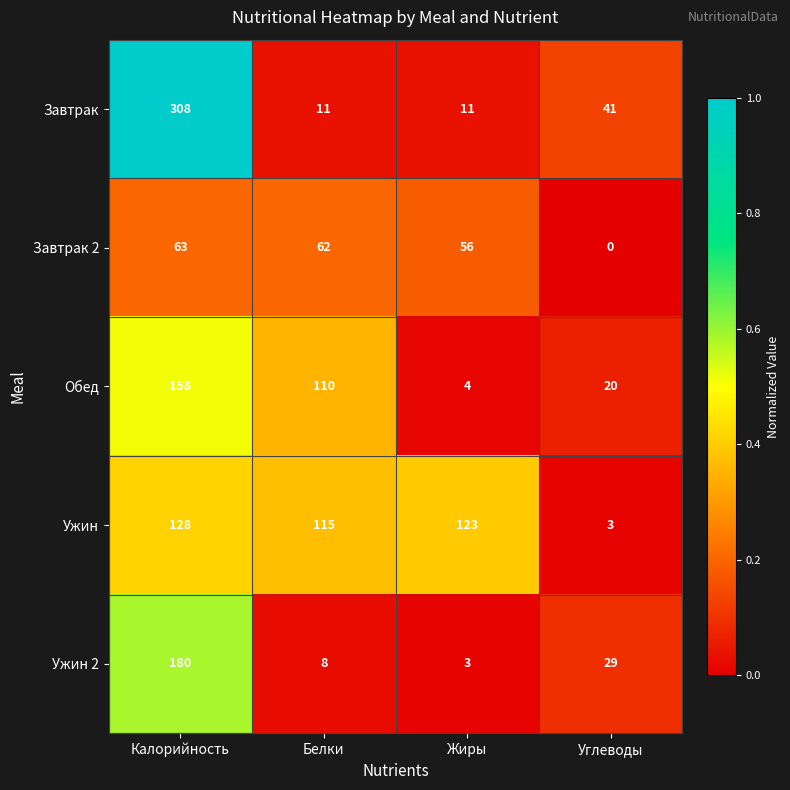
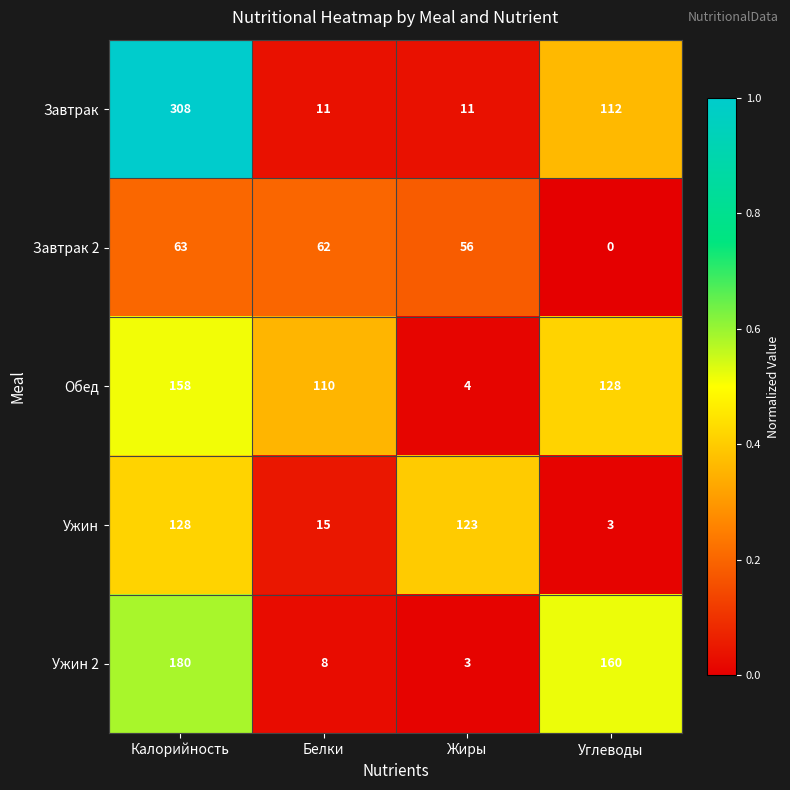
  {
    "Завтрак": {
      "Калорийность": 308,
      "Белки": 11,
      "Жиры": 11,
-     "Углеводы": 41
+     "Углеводы": 112
    },
    "Завтрак 2": {
      "Калорийность": 63,
      "Белки": 62,
      "Жиры": 56,
      "Углеводы": 0
    },
    "Обед": {
      "Калорийность": 158,
      "Белки": 110,
      "Жиры": 4,
-     "Углеводы": 20
+     "Углеводы": 128
    },
    "Ужин": {
      "Калорийность": 128,
-     "Белки": 115,
+     "Белки": 15,
      "Жиры": 123,
      "Углеводы": 3
    },
    "Ужин 2": {
      "Калорийность": 180,
      "Белки": 8,
      "Жиры": 3,
-     "Углеводы": 29
+     "Углеводы": 160
    }
  }
